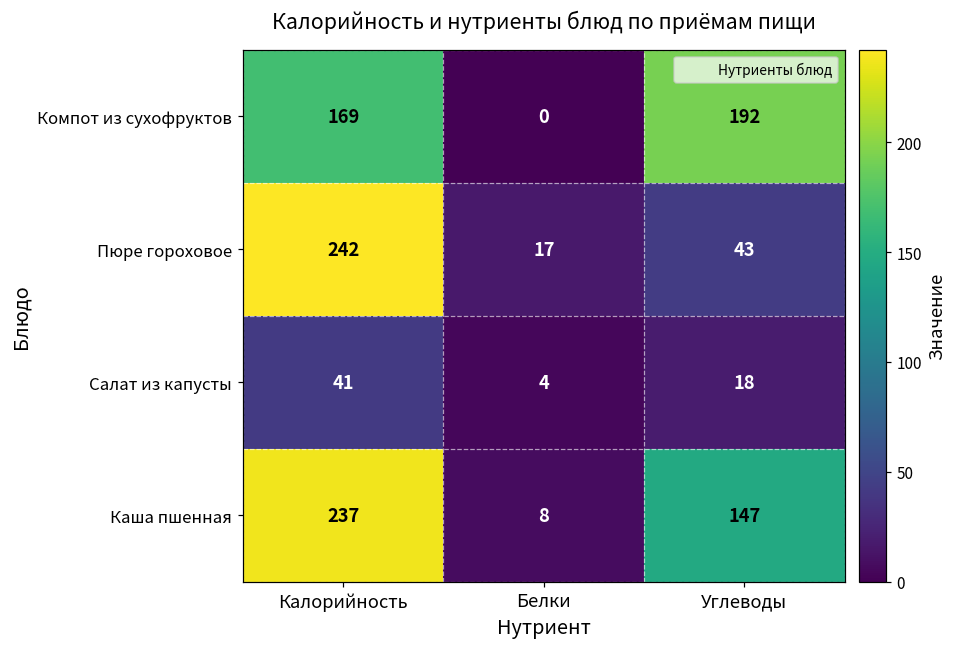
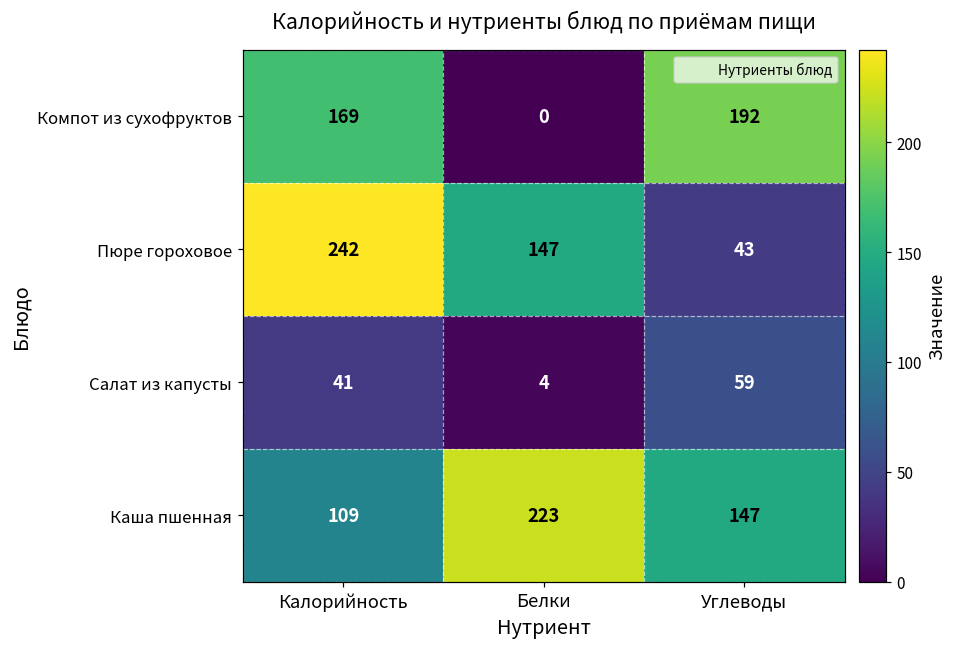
  {
    "Компот из сухофруктов": {
      "Калорийность": 169,
      "Белки": 0,
      "Углеводы": 192
    },
    "Пюре гороховое": {
      "Калорийность": 242,
-     "Белки": 17,
+     "Белки": 147,
      "Углеводы": 43
    },
    "Салат из капусты": {
      "Калорийность": 41,
      "Белки": 4,
-     "Углеводы": 18
+     "Углеводы": 59
    },
    "Каша пшенная": {
-     "Калорийность": 237,
-     "Белки": 8,
+     "Калорийность": 109,
+     "Белки": 223,
      "Углеводы": 147
    }
  }
